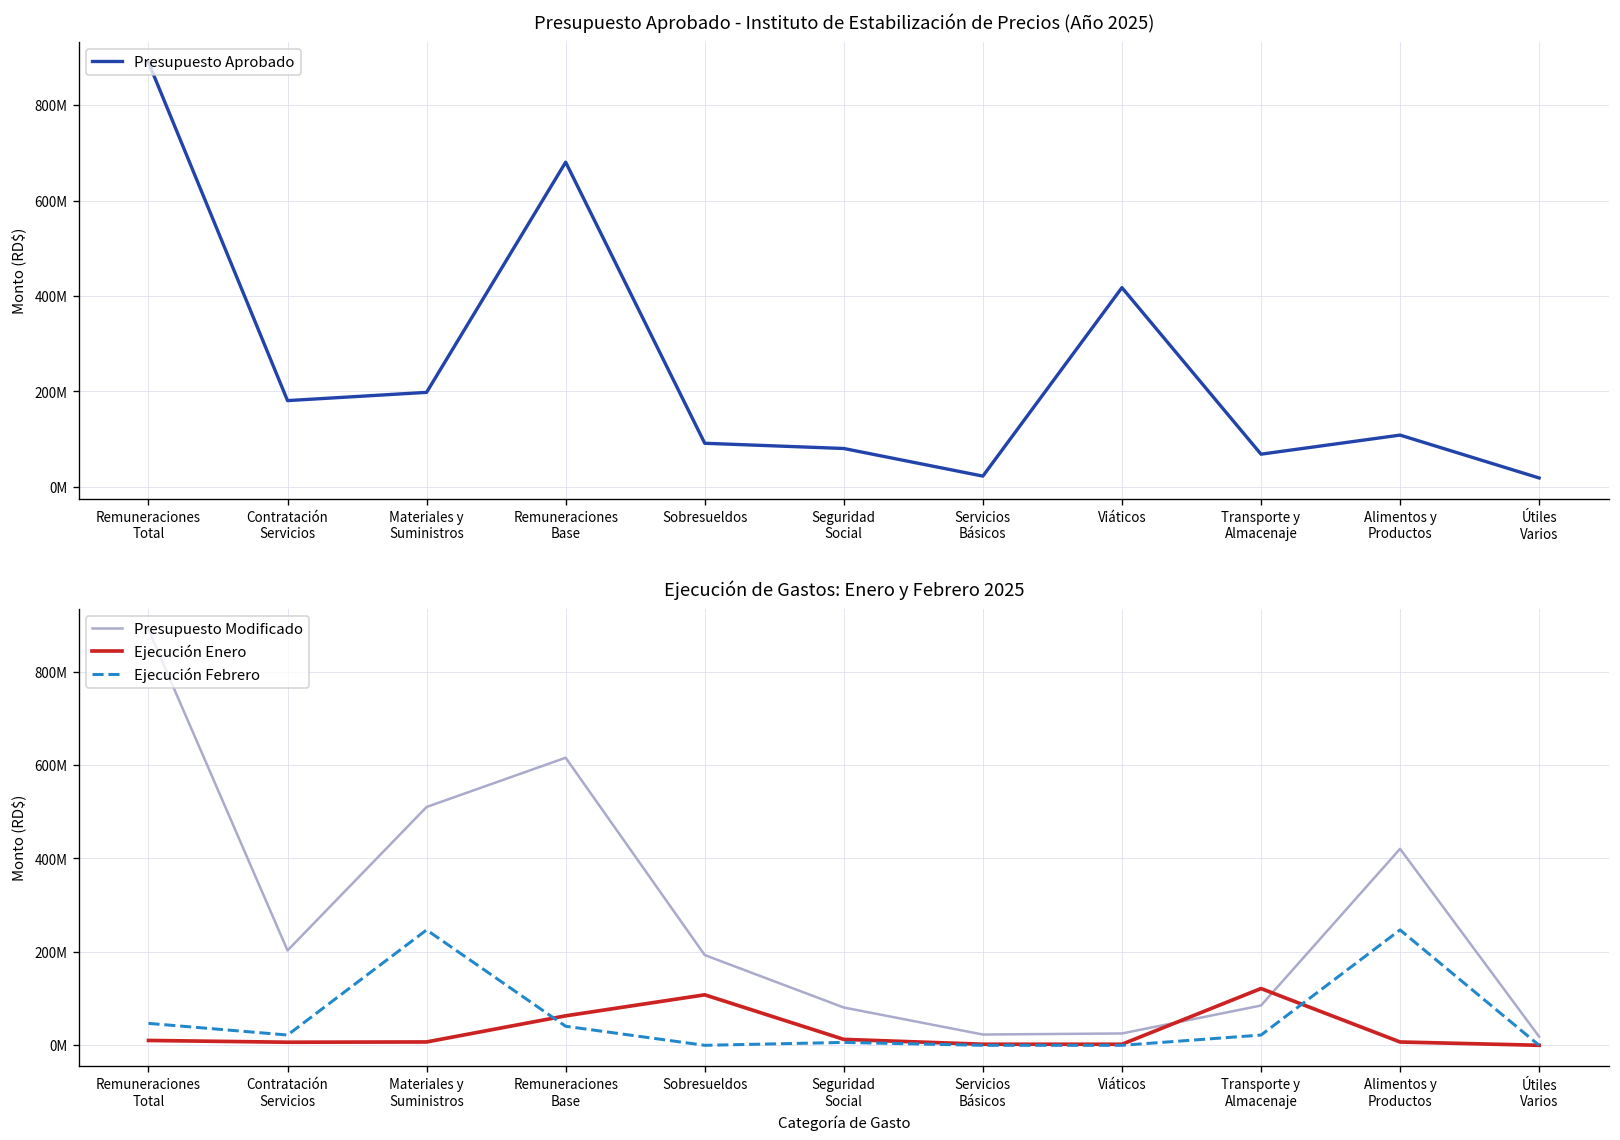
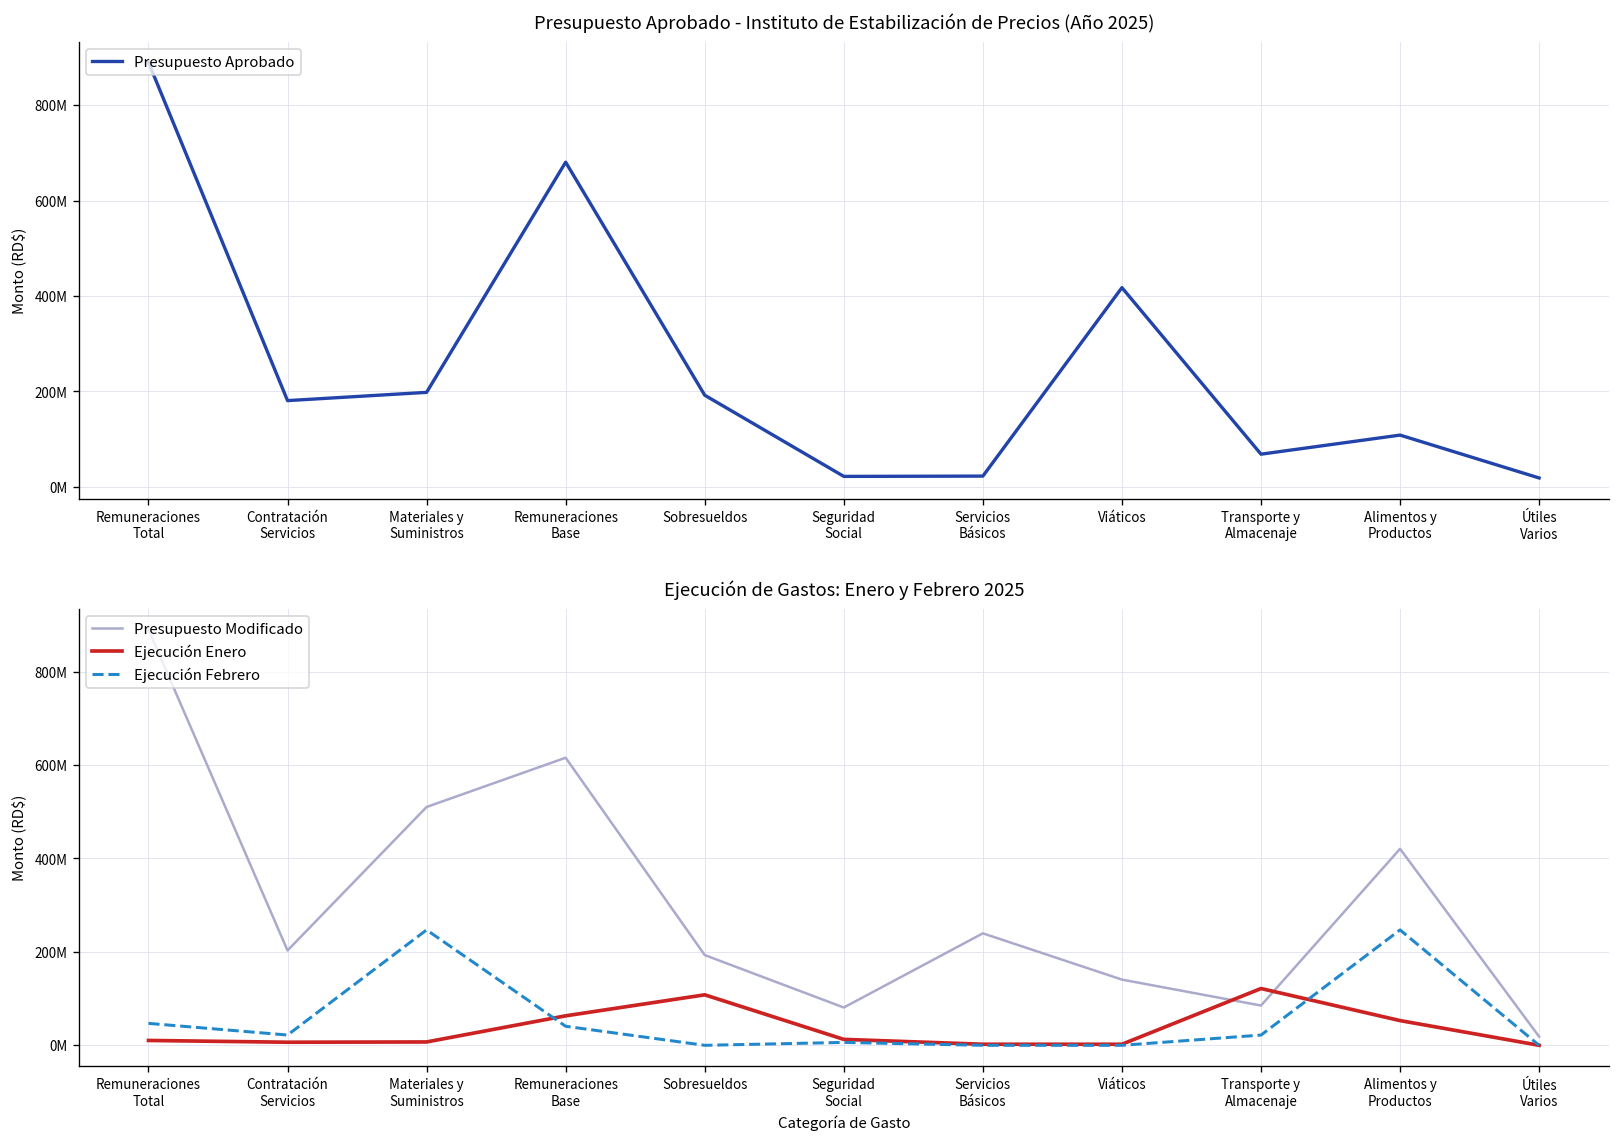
  {
    "Presupuesto Aprobado - Instituto de Estabilización de Precios (Año 2025)": {
      "Contratación Servicios": 180000000,
      "Materiales y Suministros": 200000000,
      "Remuneraciones Base": 680000000,
-     "Sobresueldos": 90000000,
-     "Seguridad Social": 80000000,
+     "Sobresueldos": 190000000,
+     "Seguridad Social": 20000000,
      "Servicios Básicos": 20000000,
      "Viáticos": 420000000,
      "Transporte y Almacenaje": 70000000,
      "Alimentos y Productos": 110000000,
      "Útiles Varios": 20000000
    },
    "Ejecución de Gastos: Enero y Febrero 2025": {
      "Presupuesto Modificado": {
        "Contratación Servicios": 200000000,
        "Materiales y Suministros": 510000000,
        "Remuneraciones Base": 620000000,
        "Sobresueldos": 190000000,
        "Seguridad Social": 80000000,
-       "Servicios Básicos": 20000000,
-       "Viáticos": 30000000,
+       "Servicios Básicos": 240000000,
+       "Viáticos": 140000000,
        "Transporte y Almacenaje": 90000000,
        "Alimentos y Productos": 420000000,
        "Útiles Varios": 20000000
      },
      "Ejecución Enero": {
        "Remuneraciones Total": 10000000,
        "Contratación Servicios": 10000000,
        "Materiales y Suministros": 10000000,
        "Remuneraciones Base": 60000000,
        "Sobresueldos": 110000000,
        "Transporte y Almacenaje": 120000000,
-       "Alimentos y Productos": 10000000
+       "Alimentos y Productos": 50000000
      },
      "Ejecución Febrero": {
        "Remuneraciones Total": 50000000,
        "Contratación Servicios": 20000000,
        "Materiales y Suministros": 250000000,
        "Remuneraciones Base": 40000000,
        "Sobresueldos": 0,
        "Transporte y Almacenaje": 20000000,
        "Alimentos y Productos": 250000000
      }
    }
  }
